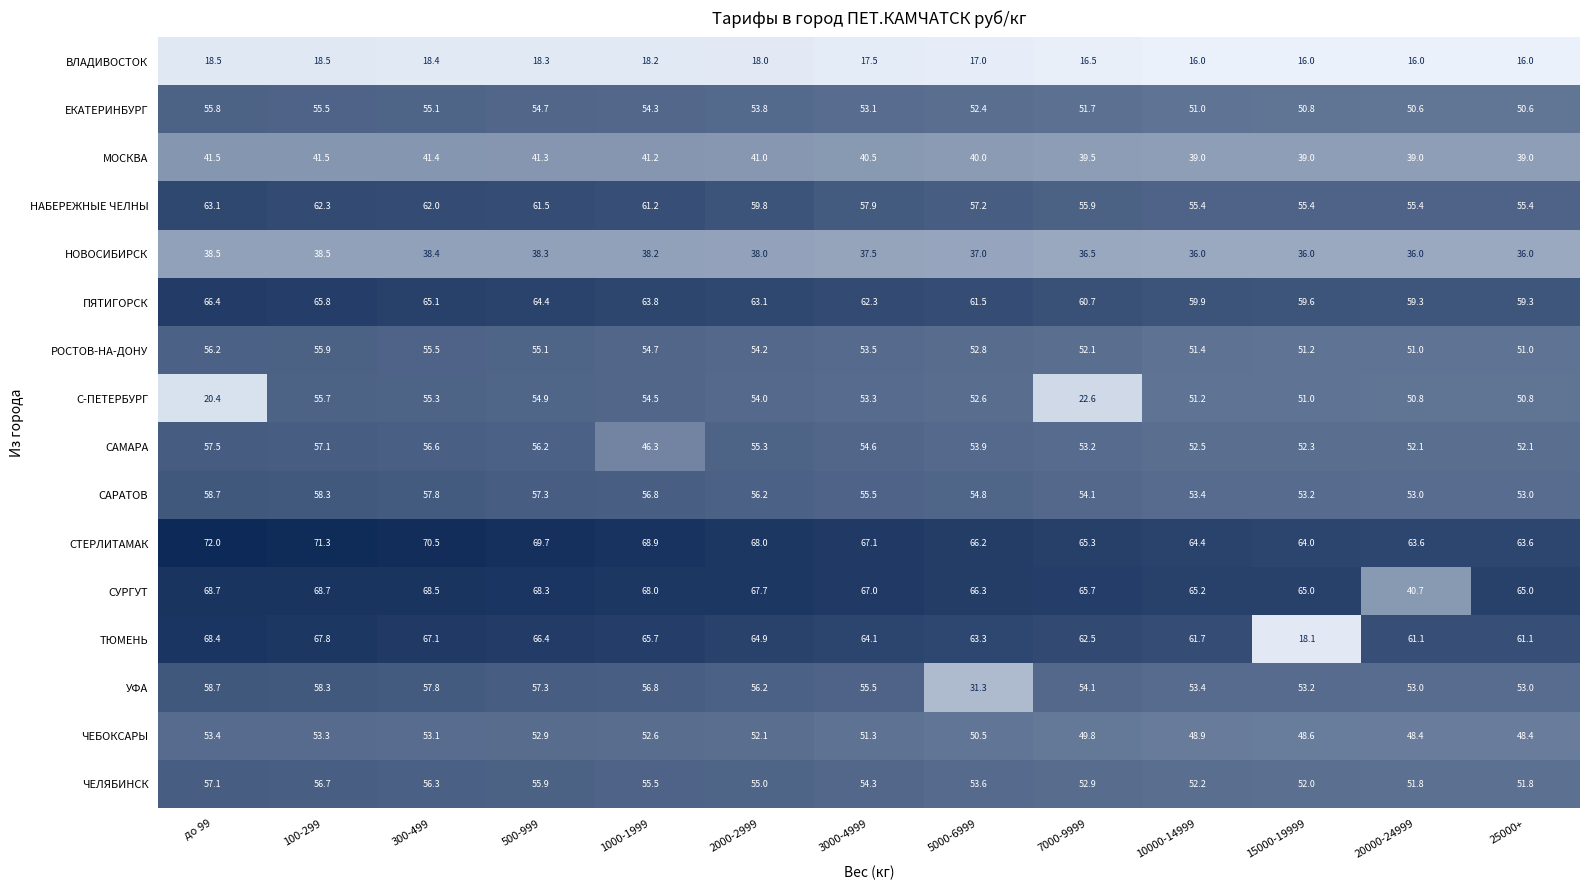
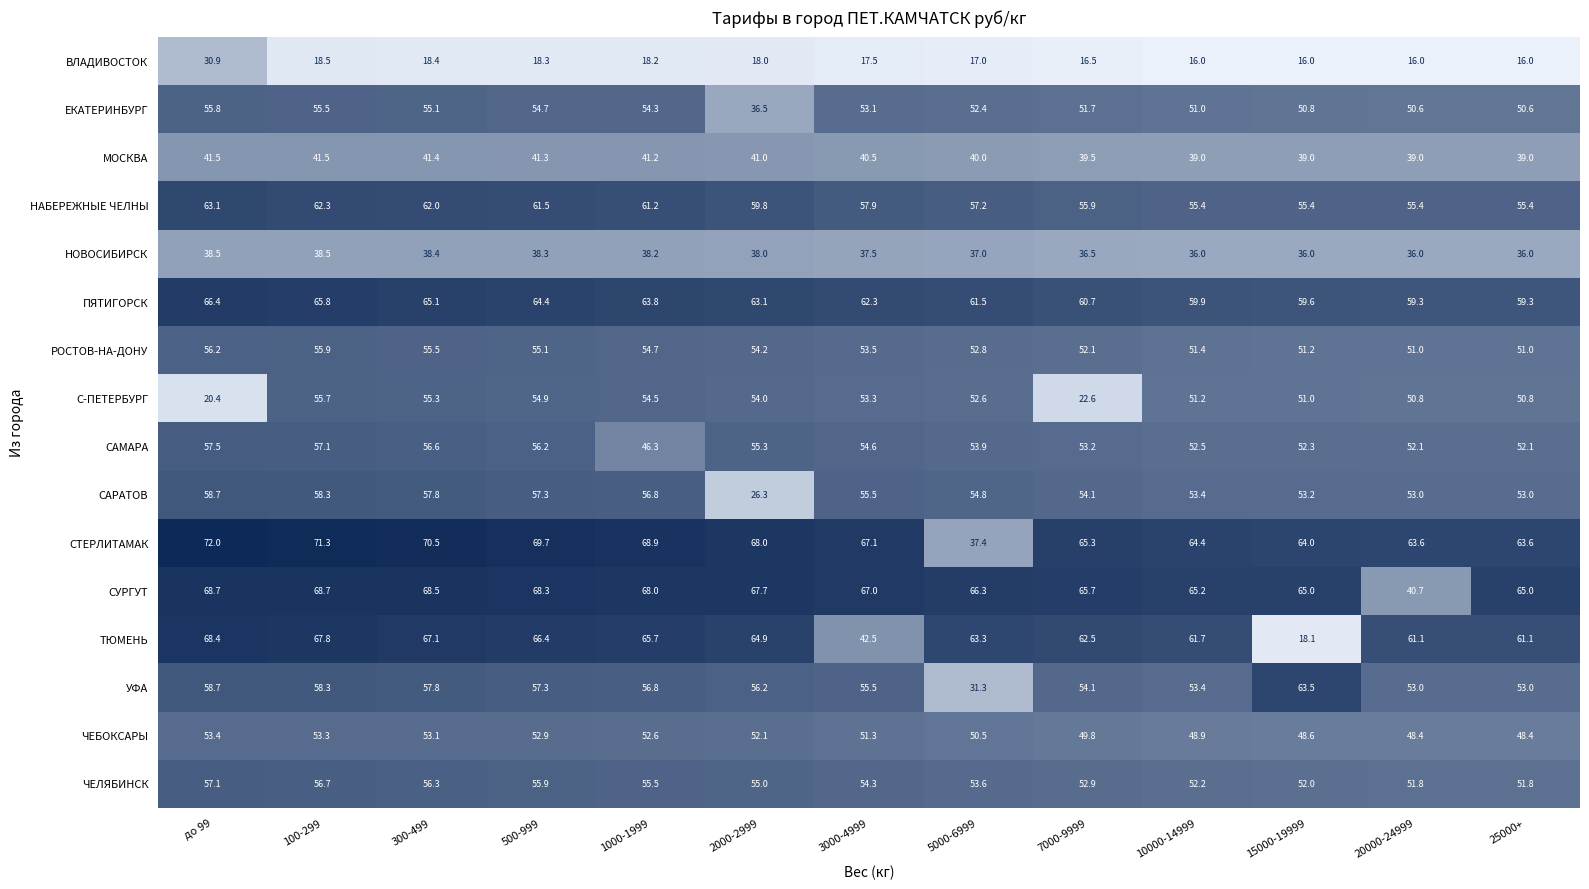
  {
    "ВЛАДИВОСТОК": {
-     "до 99": 18.5,
+     "до 99": 30.9,
      "100-299": 18.5,
      "300-499": 18.4,
      "500-999": 18.3,
      "1000-1999": 18.2,
      "2000-2999": 18.0,
      "3000-4999": 17.5,
      "5000-6999": 17.0,
      "7000-9999": 16.5,
      "10000-14999": 16.0,
      "15000-19999": 16.0,
      "20000-24999": 16.0,
      "25000+": 16.0
    },
    "ЕКАТЕРИНБУРГ": {
      "до 99": 55.8,
      "100-299": 55.5,
      "300-499": 55.1,
      "500-999": 54.7,
      "1000-1999": 54.3,
-     "2000-2999": 53.8,
+     "2000-2999": 36.5,
      "3000-4999": 53.1,
      "5000-6999": 52.4,
      "7000-9999": 51.7,
      "10000-14999": 51.0,
      "15000-19999": 50.8,
      "20000-24999": 50.6,
      "25000+": 50.6
    },
    "САРАТОВ": {
      "до 99": 58.7,
      "100-299": 58.3,
      "300-499": 57.8,
      "500-999": 57.3,
      "1000-1999": 56.8,
-     "2000-2999": 56.2,
+     "2000-2999": 26.3,
      "3000-4999": 55.5,
      "5000-6999": 54.8,
      "7000-9999": 54.1,
      "10000-14999": 53.4,
      "15000-19999": 53.2,
      "20000-24999": 53.0,
      "25000+": 53.0
    },
    "СТЕРЛИТАМАК": {
      "до 99": 72.0,
      "100-299": 71.3,
      "300-499": 70.5,
      "500-999": 69.7,
      "1000-1999": 68.9,
      "2000-2999": 68.0,
      "3000-4999": 67.1,
-     "5000-6999": 66.2,
+     "5000-6999": 37.4,
      "7000-9999": 65.3,
      "10000-14999": 64.4,
      "15000-19999": 64.0,
      "20000-24999": 63.6,
      "25000+": 63.6
    },
    "ТЮМЕНЬ": {
      "до 99": 68.4,
      "100-299": 67.8,
      "300-499": 67.1,
      "500-999": 66.4,
      "1000-1999": 65.7,
      "2000-2999": 64.9,
-     "3000-4999": 64.1,
+     "3000-4999": 42.5,
      "5000-6999": 63.3,
      "7000-9999": 62.5,
      "10000-14999": 61.7,
      "15000-19999": 18.1,
      "20000-24999": 61.1,
      "25000+": 61.1
    },
    "УФА": {
      "до 99": 58.7,
      "100-299": 58.3,
      "300-499": 57.8,
      "500-999": 57.3,
      "1000-1999": 56.8,
      "2000-2999": 56.2,
      "3000-4999": 55.5,
      "5000-6999": 31.3,
      "7000-9999": 54.1,
      "10000-14999": 53.4,
-     "15000-19999": 53.2,
+     "15000-19999": 63.5,
      "20000-24999": 53.0,
      "25000+": 53.0
    }
  }
